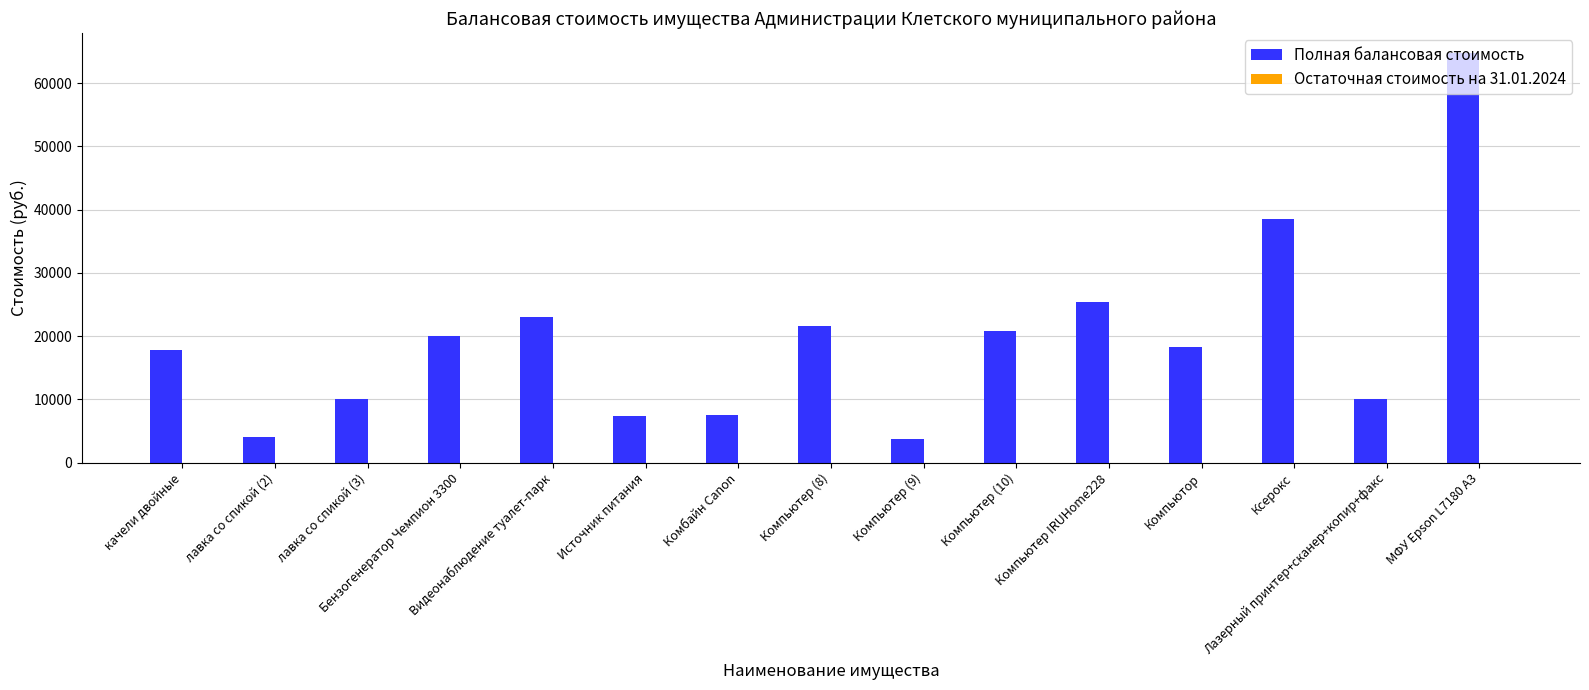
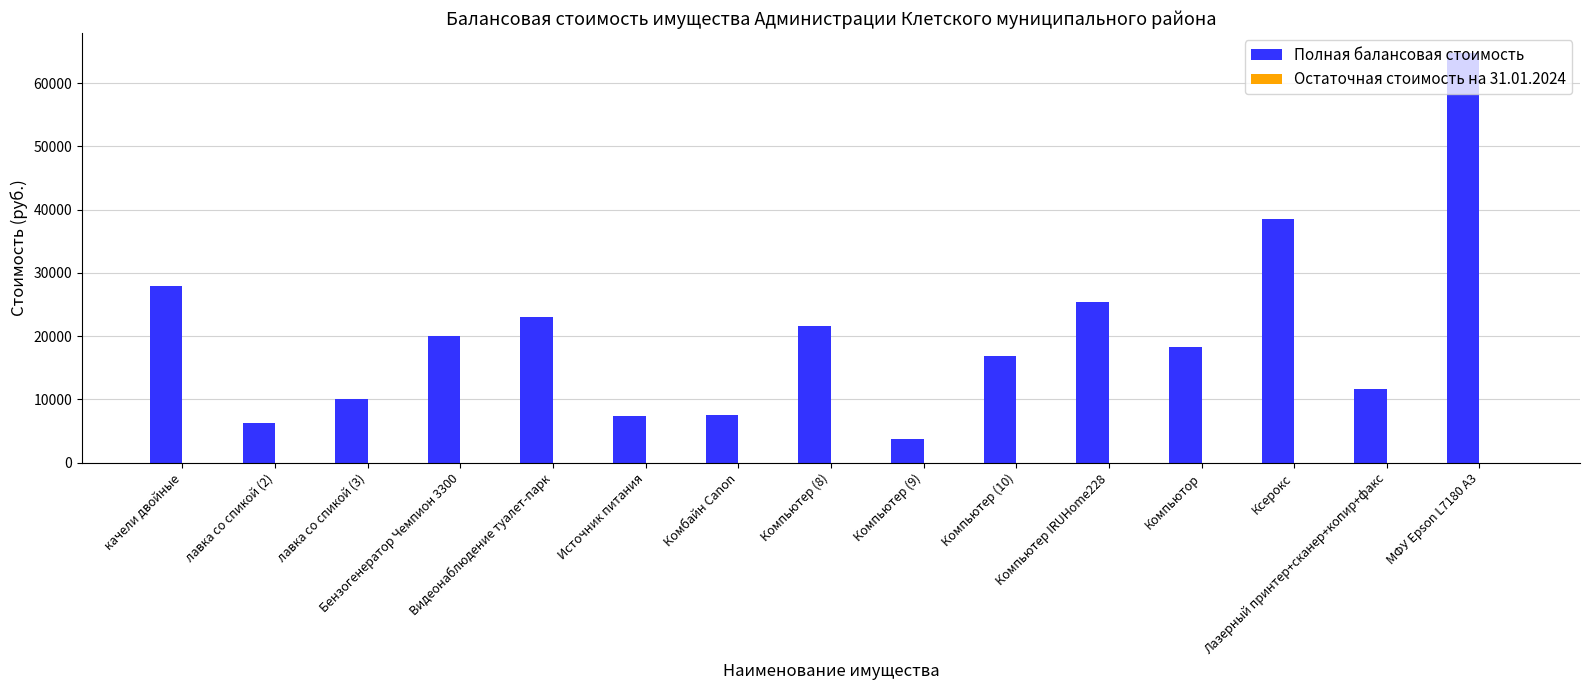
  {
    "Полная балансовая стоимость": {
-     "качели двойные": 18000,
-     "лавка со спикой (2)": 4000,
+     "качели двойные": 28000,
+     "лавка со спикой (2)": 6000,
      "лавка со спикой (3)": 10000,
      "Бензогенератор Чемпион 3300": 20000,
      "Видеонаблюдение туалет-парк": 23000,
      "Источник питания": 7000,
      "Комбайн Canon": 8000,
      "Компьютер (8)": 22000,
      "Компьютер (9)": 4000,
-     "Компьютер (10)": 21000,
+     "Компьютер (10)": 17000,
      "Компьютер IRUHome228": 25000,
      "Компьютор": 18000,
      "Ксерокс": 39000,
-     "Лазерный принтер+сканер+копир+факс": 10000
+     "Лазерный принтер+сканер+копир+факс": 12000
    },
    "Остаточная стоимость на 31.01.2024": {
      "качели двойные": 0,
      "лавка со спикой (2)": 0,
      "лавка со спикой (3)": 0,
      "Бензогенератор Чемпион 3300": 0,
      "Видеонаблюдение туалет-парк": 0,
      "Источник питания": 0,
      "Комбайн Canon": 0,
      "Компьютер (8)": 0,
      "Компьютер (9)": 0,
      "Компьютер (10)": 0,
      "Компьютер IRUHome228": 0,
      "Компьютор": 0,
      "Ксерокс": 0,
      "Лазерный принтер+сканер+копир+факс": 0,
      "МФУ Epson L7180 A3": 0
    }
  }
